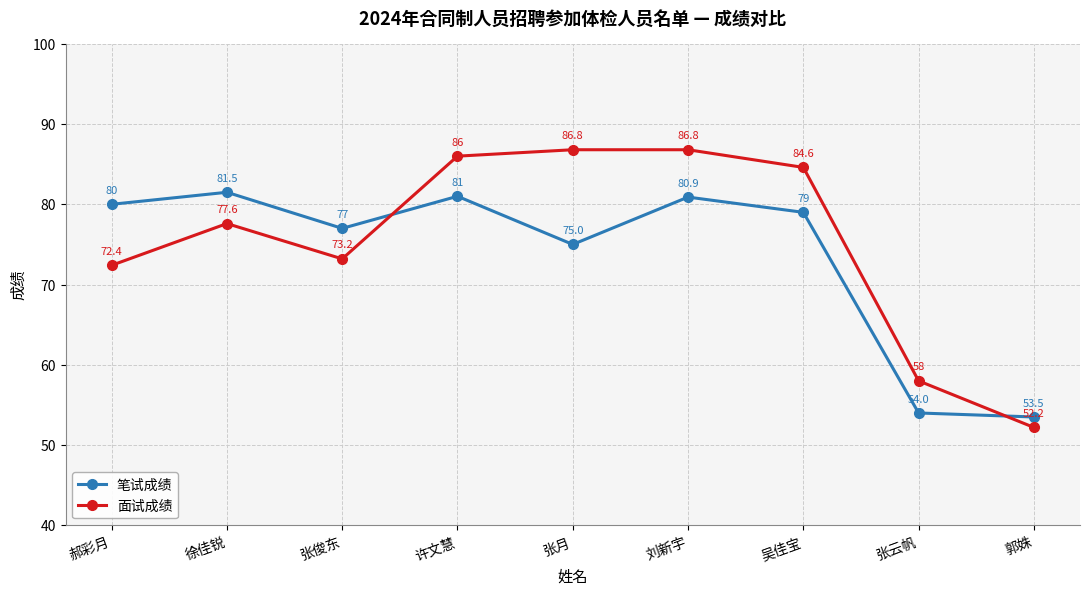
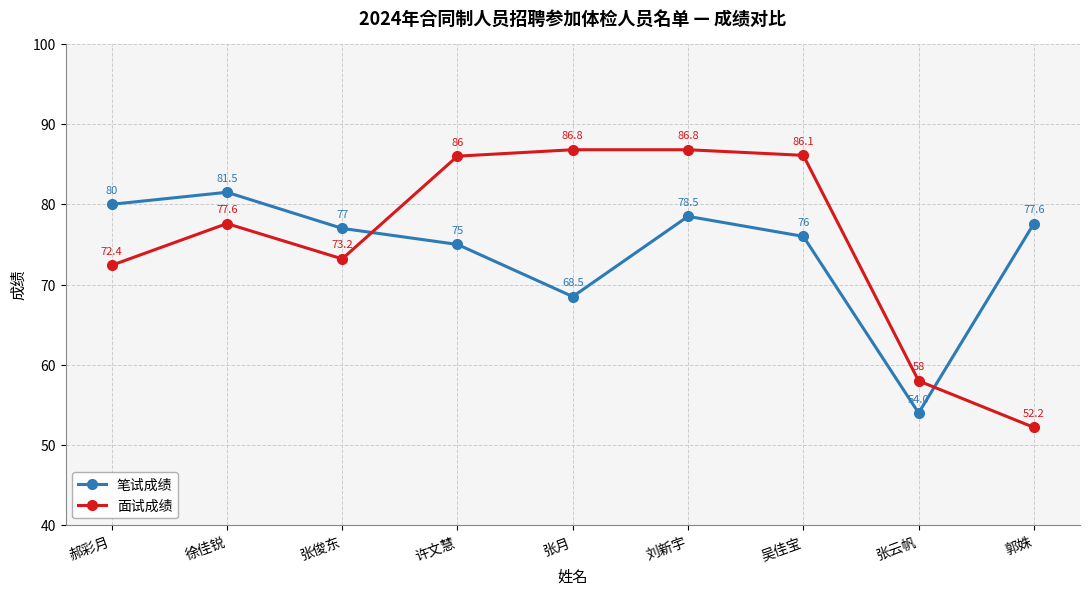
  {
    "笔试成绩": {
      "郝彩月": 80,
      "徐佳锐": 81.5,
      "张俊东": 77,
-     "许文慧": 81,
-     "张月": 75.0,
-     "刘新宇": 80.9,
-     "吴佳宝": 79,
+     "许文慧": 75,
+     "张月": 68.5,
+     "刘新宇": 78.5,
+     "吴佳宝": 76,
      "张云帆": 54.0,
-     "郭姝": 53.5
+     "郭姝": 77.6
    },
    "面试成绩": {
      "郝彩月": 72.4,
      "徐佳锐": 77.6,
      "张俊东": 73.2,
      "许文慧": 86,
      "张月": 86.8,
      "刘新宇": 86.8,
-     "吴佳宝": 84.6,
+     "吴佳宝": 86.1,
      "张云帆": 58
    }
  }
